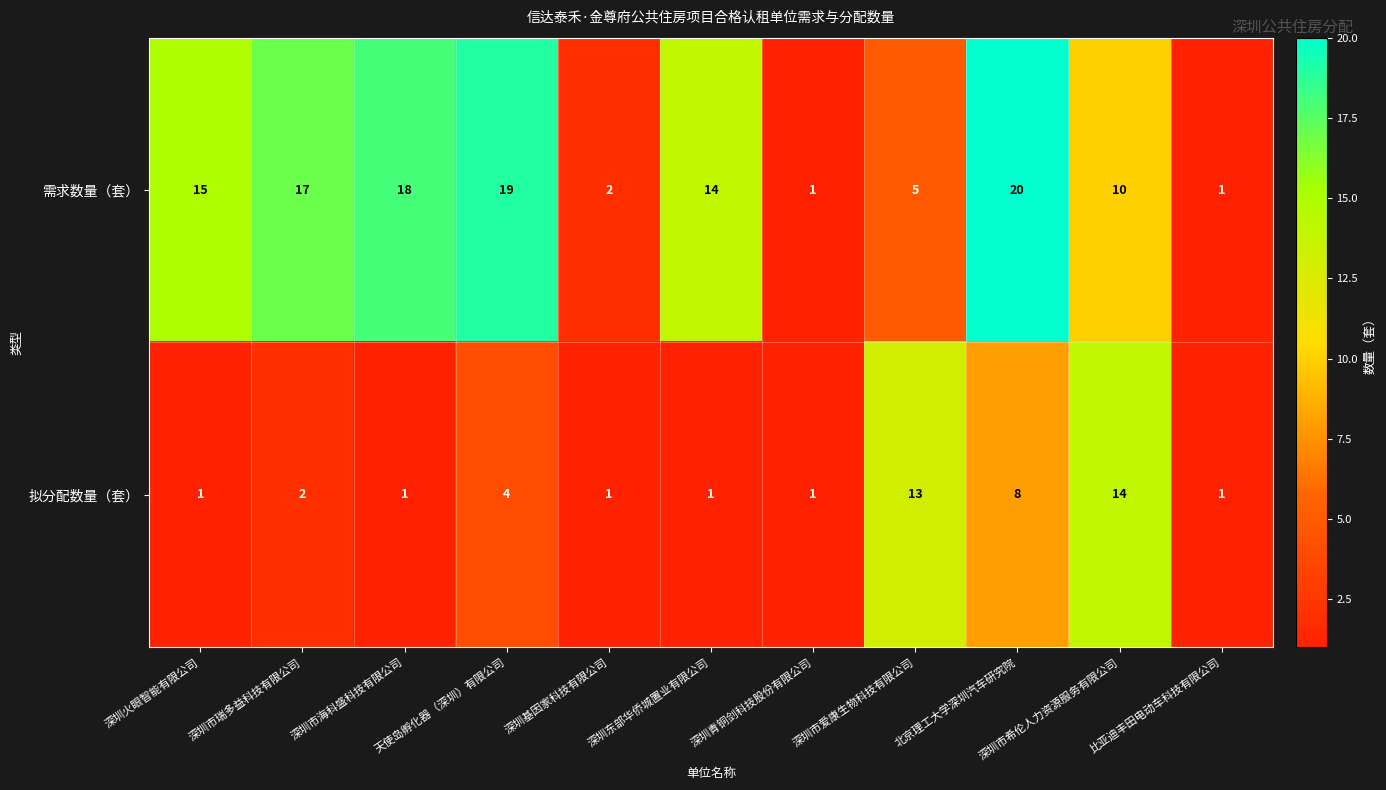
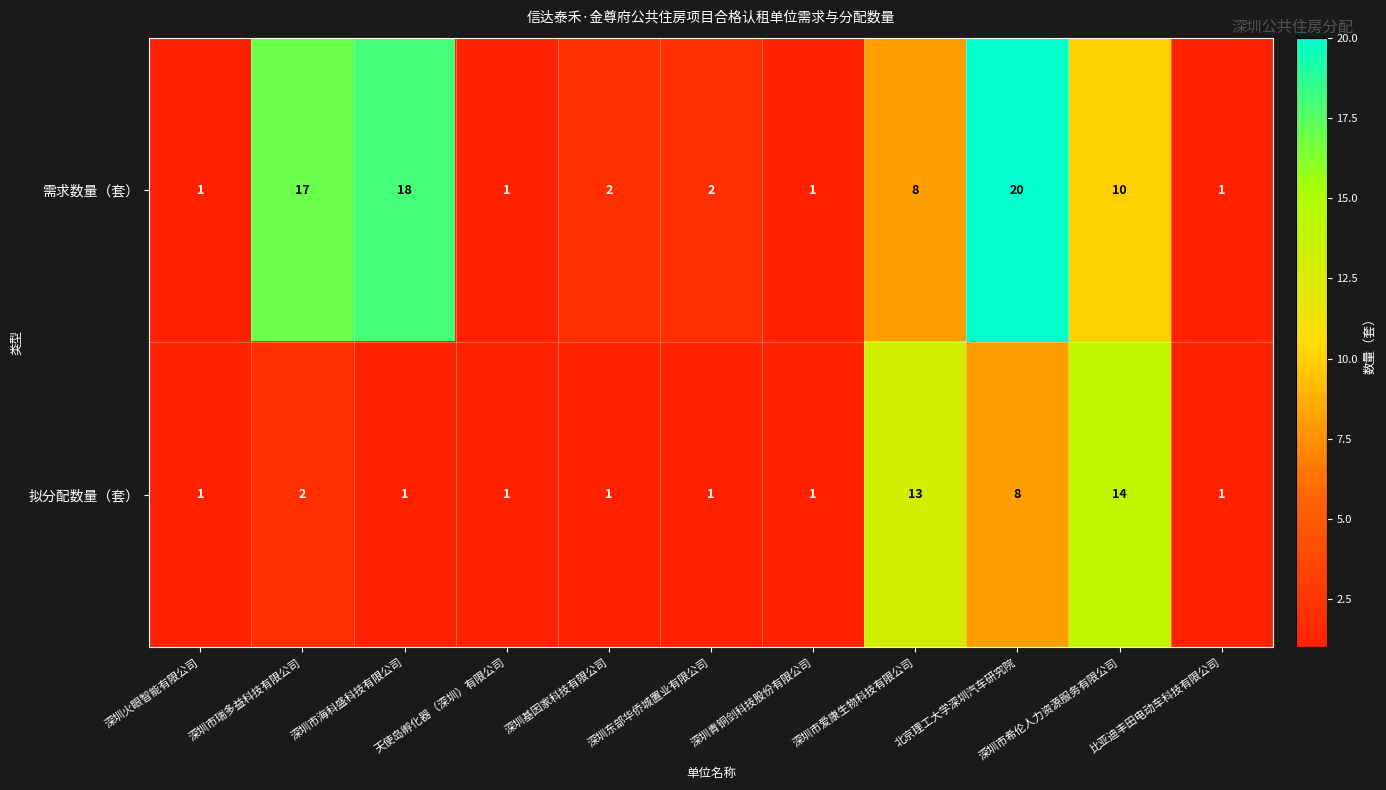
  {
    "需求数量（套）": {
-     "深圳火眼智能有限公司": 15,
+     "深圳火眼智能有限公司": 1,
      "深圳市瑞多益科技有限公司": 17,
      "深圳市海科盛科技有限公司": 18,
-     "天使岛孵化器（深圳）有限公司": 19,
+     "天使岛孵化器（深圳）有限公司": 1,
      "深圳基因家科技有限公司": 2,
-     "深圳东部华侨城置业有限公司": 14,
+     "深圳东部华侨城置业有限公司": 2,
      "深圳青铜剑科技股份有限公司": 1,
-     "深圳市爱康生物科技有限公司": 5,
+     "深圳市爱康生物科技有限公司": 8,
      "北京理工大学深圳汽车研究院": 20,
      "深圳市希伦人力资源服务有限公司": 10,
      "比亚迪丰田电动车科技有限公司": 1
    },
    "拟分配数量（套）": {
      "深圳火眼智能有限公司": 1,
      "深圳市瑞多益科技有限公司": 2,
      "深圳市海科盛科技有限公司": 1,
-     "天使岛孵化器（深圳）有限公司": 4,
+     "天使岛孵化器（深圳）有限公司": 1,
      "深圳基因家科技有限公司": 1,
      "深圳东部华侨城置业有限公司": 1,
      "深圳青铜剑科技股份有限公司": 1,
      "深圳市爱康生物科技有限公司": 13,
      "北京理工大学深圳汽车研究院": 8,
      "深圳市希伦人力资源服务有限公司": 14,
      "比亚迪丰田电动车科技有限公司": 1
    }
  }
